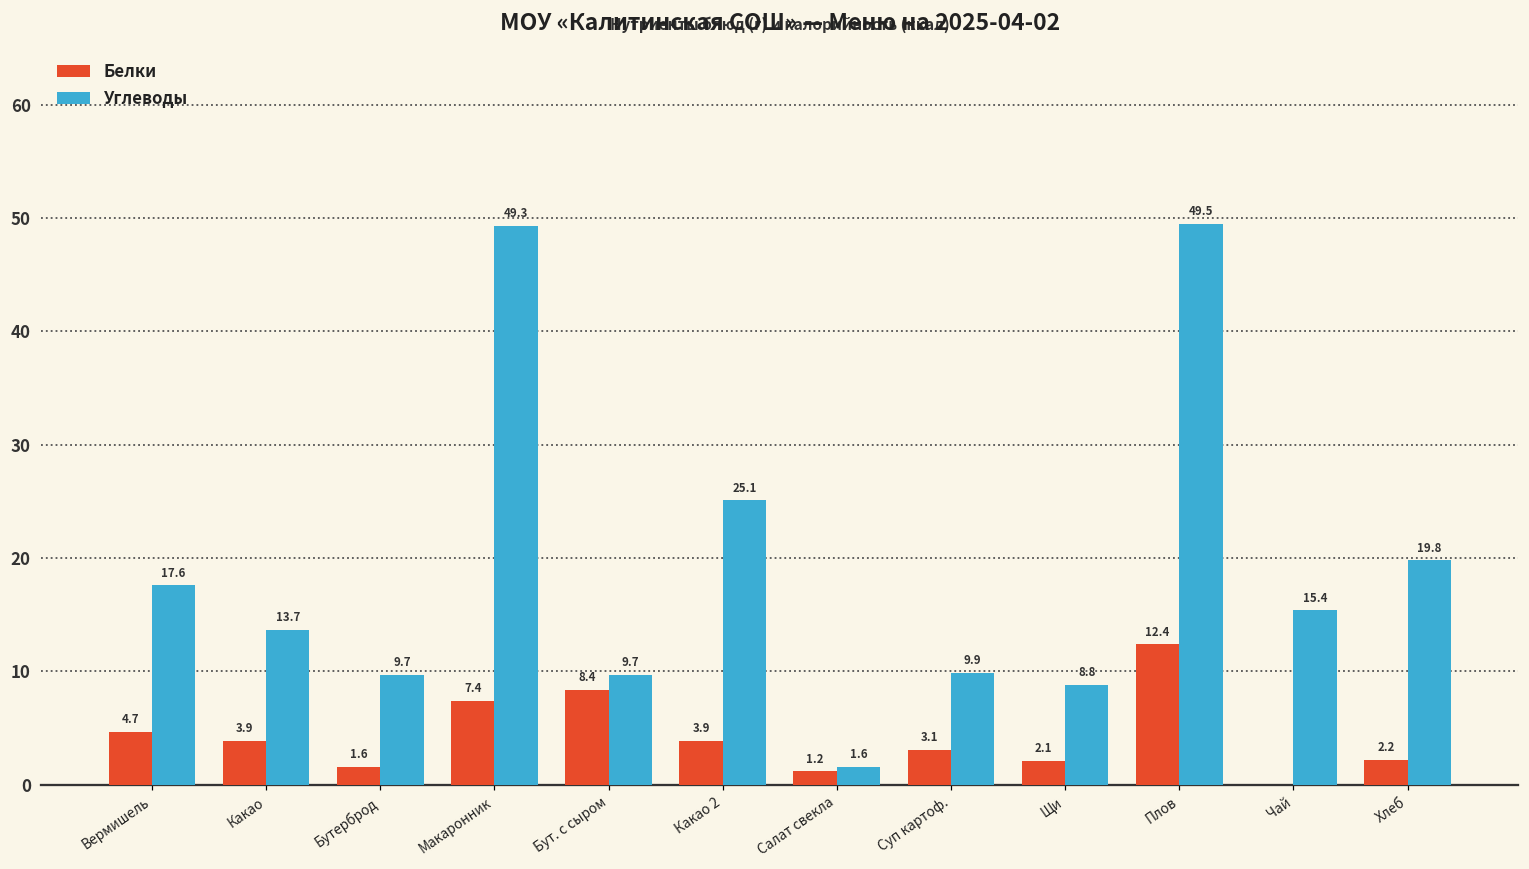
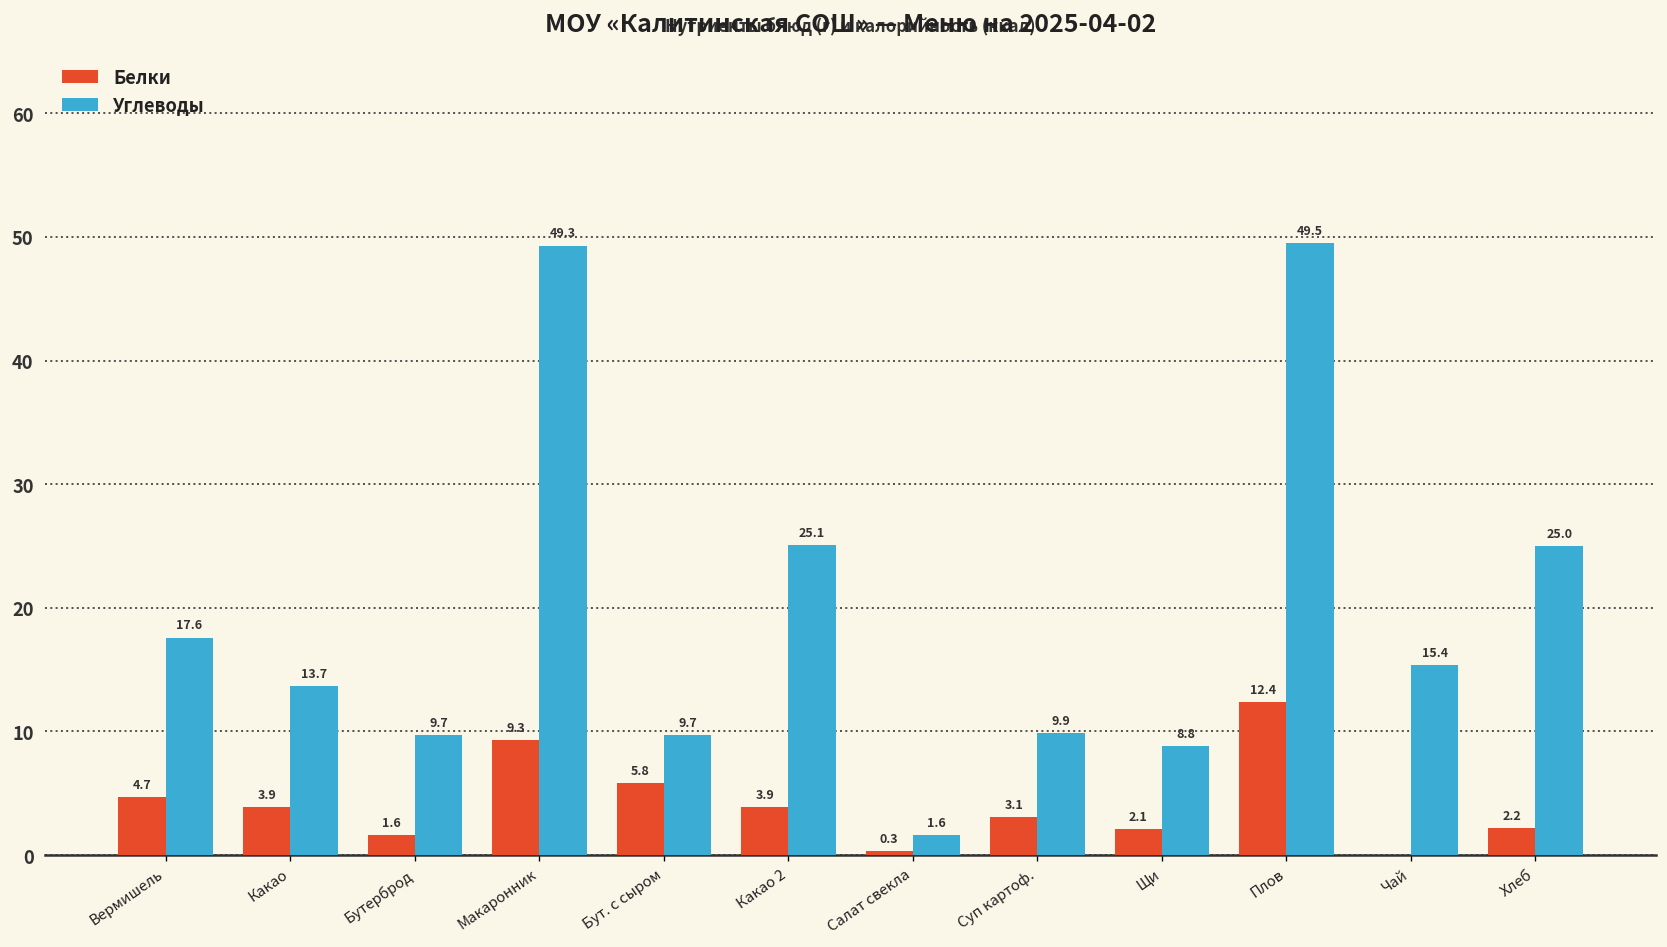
  {
    "Белки": {
      "Вермишель": 4.7,
      "Какао": 3.9,
      "Бутерброд": 1.6,
-     "Макаронник": 7.4,
-     "Бут. с сыром": 8.4,
+     "Макаронник": 9.3,
+     "Бут. с сыром": 5.8,
      "Какао 2": 3.9,
-     "Салат свекла": 1.2,
+     "Салат свекла": 0.3,
      "Суп картоф.": 3.1,
      "Щи": 2.1,
      "Плов": 12.4,
      "Хлеб": 2.2
    },
    "Углеводы": {
      "Вермишель": 17.6,
      "Какао": 13.7,
      "Бутерброд": 9.7,
      "Макаронник": 49.3,
      "Бут. с сыром": 9.7,
      "Какао 2": 25.1,
      "Салат свекла": 1.6,
      "Суп картоф.": 9.9,
      "Щи": 8.8,
      "Плов": 49.5,
      "Чай": 15.4,
-     "Хлеб": 19.8
+     "Хлеб": 25.0
    }
  }
